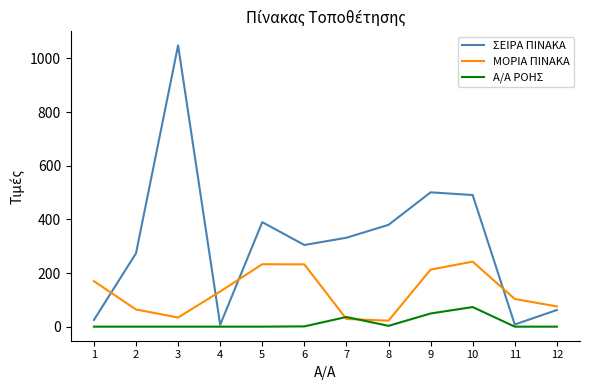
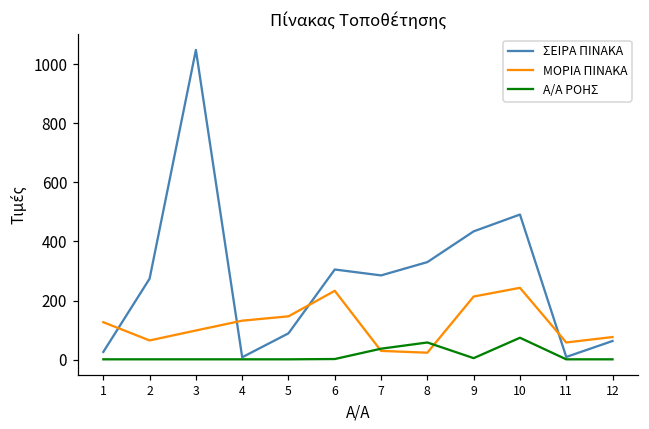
  {
    "ΣΕΙΡΑ ΠΙΝΑΚΑ": {
      "1": 30,
      "2": 270,
      "3": 1050,
-     "5": 390,
+     "5": 90,
      "6": 310,
-     "7": 330,
-     "8": 380,
-     "9": 500,
+     "7": 290,
+     "8": 330,
+     "9": 430,
      "10": 490,
      "12": 60
    },
    "ΜΟΡΙΑ ΠΙΝΑΚΑ": {
-     "1": 170,
+     "1": 130,
      "2": 60,
-     "3": 40,
+     "3": 100,
      "4": 130,
-     "5": 230,
+     "5": 150,
      "6": 230,
      "8": 20,
      "9": 210,
      "10": 240,
-     "11": 100,
+     "11": 60,
      "12": 80
    },
    "Α/Α ΡΟΗΣ": {
      "1": 0,
      "2": 0,
      "3": 0,
      "5": 0,
      "6": 0,
-     "8": 0,
-     "9": 50,
+     "8": 60,
+     "9": 10,
      "10": 70,
      "12": 0
    }
  }
